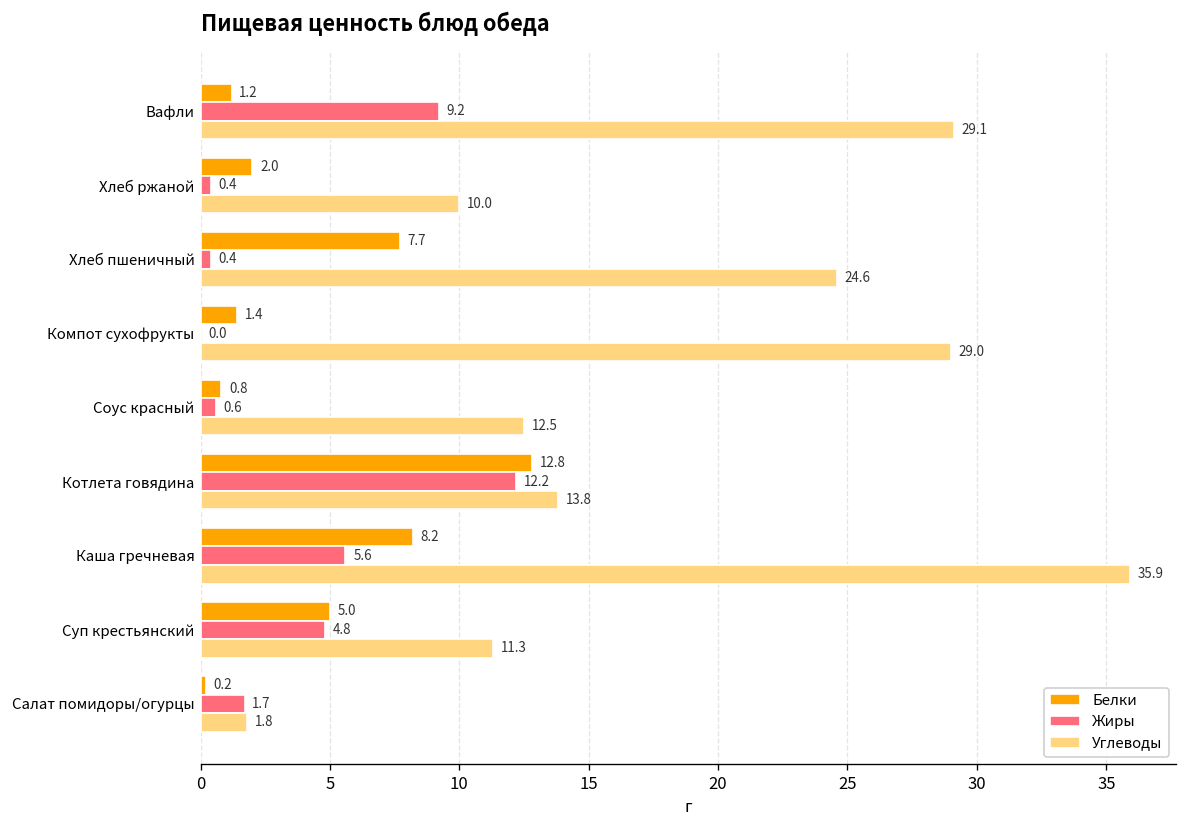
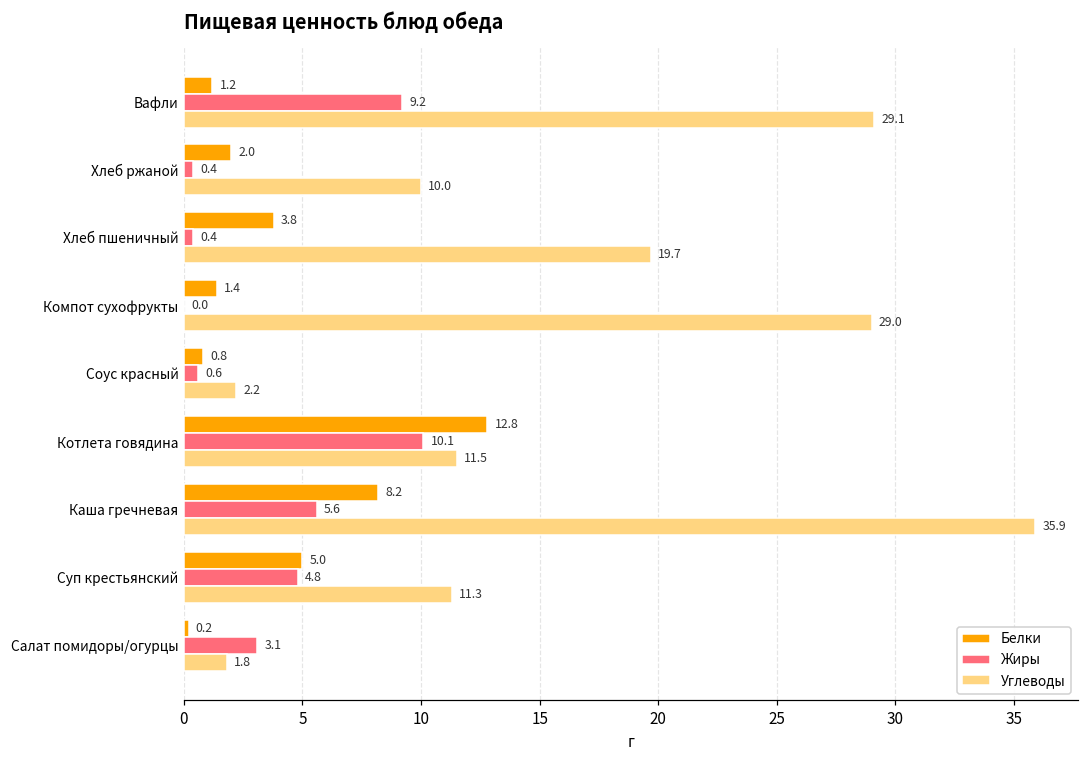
  {
    "Белки": {
      "Вафли": 1.2,
      "Хлеб ржаной": 2.0,
-     "Хлеб пшеничный": 7.7,
+     "Хлеб пшеничный": 3.8,
      "Компот сухофрукты": 1.4,
      "Соус красный": 0.8,
      "Котлета говядина": 12.8,
      "Каша гречневая": 8.2,
      "Суп крестьянский": 5.0,
      "Салат помидоры/огурцы": 0.2
    },
    "Жиры": {
      "Вафли": 9.2,
      "Хлеб ржаной": 0.4,
      "Хлеб пшеничный": 0.4,
      "Компот сухофрукты": 0.0,
      "Соус красный": 0.6,
-     "Котлета говядина": 12.2,
+     "Котлета говядина": 10.1,
      "Каша гречневая": 5.6,
      "Суп крестьянский": 4.8,
-     "Салат помидоры/огурцы": 1.7
+     "Салат помидоры/огурцы": 3.1
    },
    "Углеводы": {
      "Вафли": 29.1,
      "Хлеб ржаной": 10.0,
-     "Хлеб пшеничный": 24.6,
+     "Хлеб пшеничный": 19.7,
      "Компот сухофрукты": 29.0,
-     "Соус красный": 12.5,
-     "Котлета говядина": 13.8,
+     "Соус красный": 2.2,
+     "Котлета говядина": 11.5,
      "Каша гречневая": 35.9,
      "Суп крестьянский": 11.3,
      "Салат помидоры/огурцы": 1.8
    }
  }
